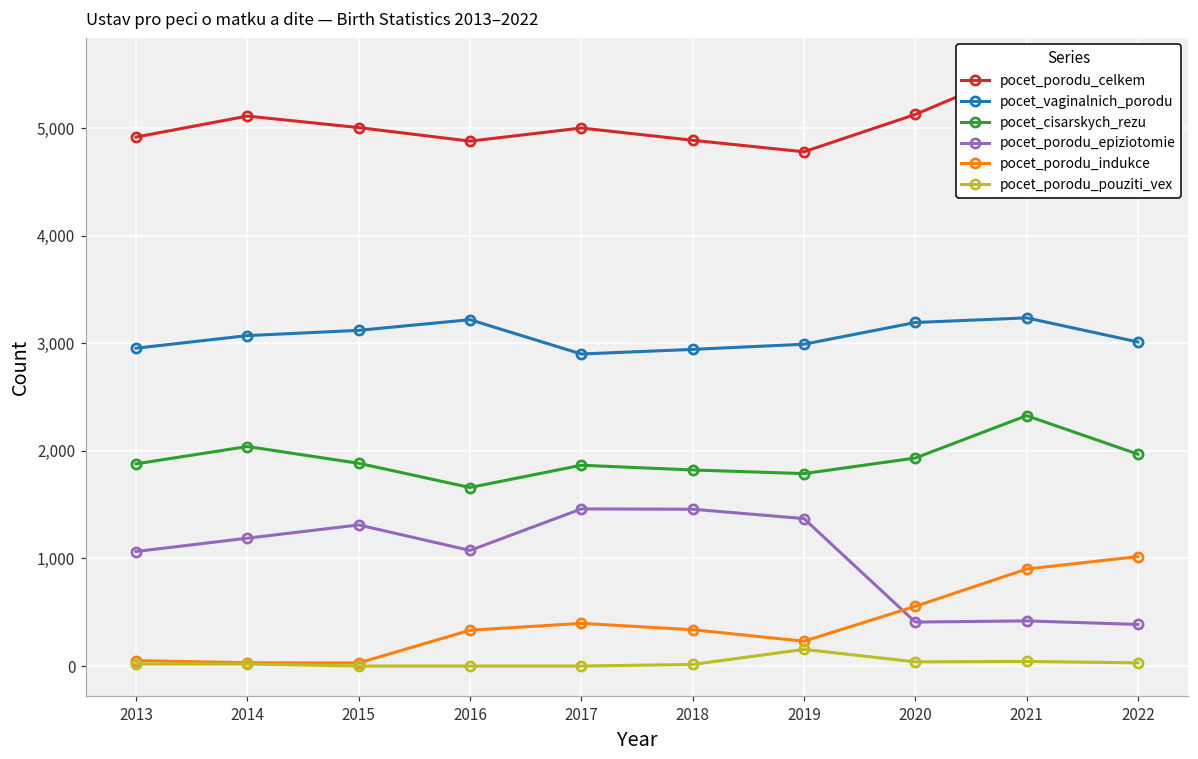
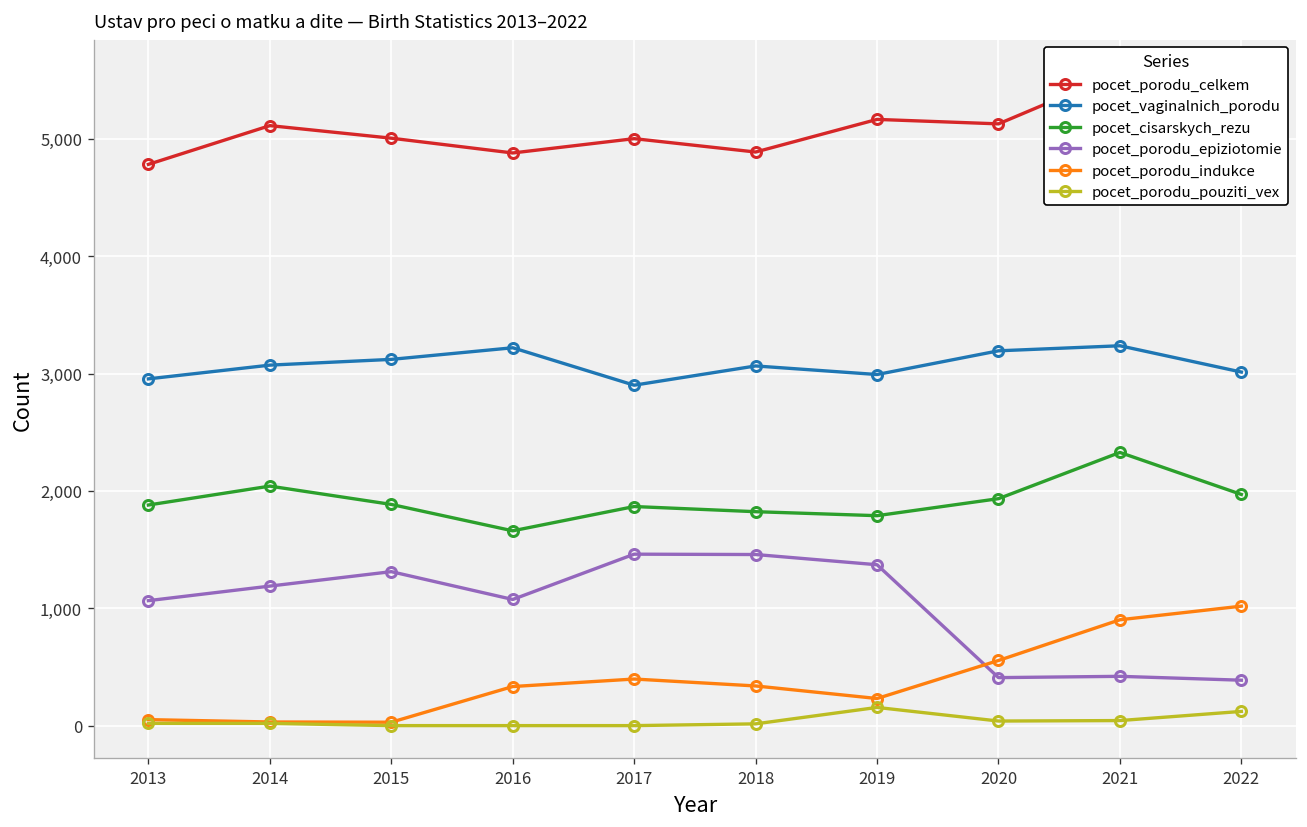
  {
    "pocet_porodu_celkem": {
-     "2013": "4,900",
+     "2013": "4,800",
      "2014": "5,100",
      "2015": "5,000",
      "2016": "4,900",
      "2017": "5,000",
      "2018": "4,900",
-     "2019": "4,800",
+     "2019": "5,200",
      "2020": "5,100"
    },
    "pocet_vaginalnich_porodu": {
      "2013": "3,000",
      "2014": "3,100",
      "2015": "3,100",
      "2016": "3,200",
      "2017": "2,900",
-     "2018": "2,900",
+     "2018": "3,100",
      "2019": "3,000",
      "2020": "3,200",
      "2021": "3,200",
      "2022": "3,000"
    },
    "pocet_cisarskych_rezu": {
      "2013": "1,900",
      "2014": "2,000",
      "2015": "1,900",
      "2016": "1,700",
      "2017": "1,900",
      "2018": "1,800",
      "2019": "1,800",
      "2020": "1,900",
      "2021": "2,300",
      "2022": "2,000"
    },
    "pocet_porodu_epiziotomie": {
      "2013": "1,100",
      "2014": "1,200",
      "2015": "1,300",
      "2016": "1,100",
      "2017": "1,500",
      "2018": "1,500",
      "2019": "1,400",
      "2020": "400",
      "2021": "400",
      "2022": "400"
    },
    "pocet_porodu_indukce": {
      "2013": "100",
      "2015": "0",
      "2016": "300",
      "2017": "400",
      "2018": "300",
      "2019": "200",
      "2020": "600",
      "2021": "900",
      "2022": "1,000"
    },
    "pocet_porodu_pouziti_vex": {
      "2013": "0",
      "2015": "0",
      "2016": "0",
      "2017": "0",
      "2018": "0",
      "2019": "200",
      "2020": "0",
      "2021": "0",
-     "2022": "0"
+     "2022": "100"
    }
  }
